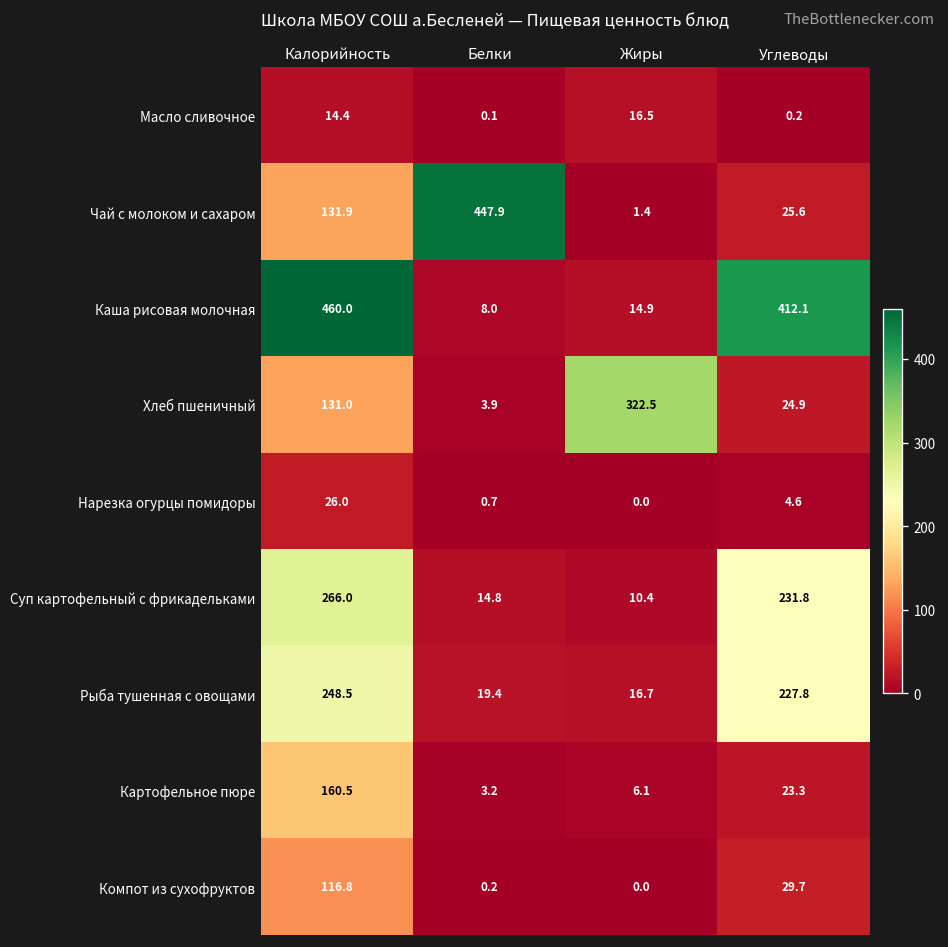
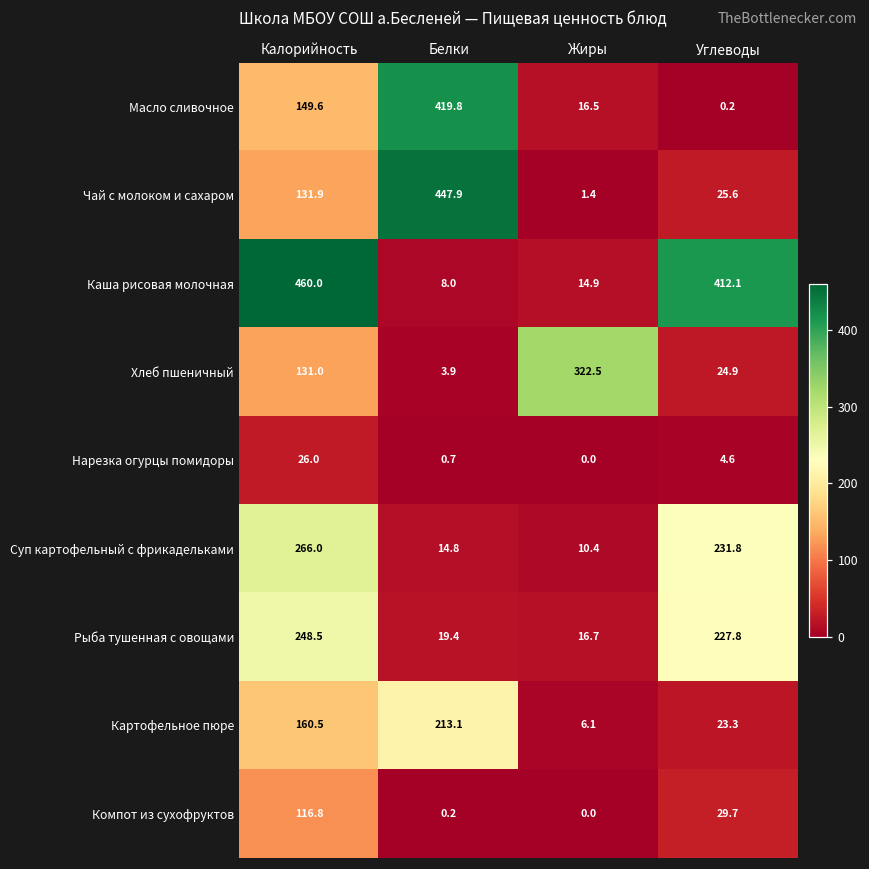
  {
    "Масло сливочное": {
-     "Калорийность": 14.4,
-     "Белки": 0.1,
+     "Калорийность": 149.6,
+     "Белки": 419.8,
      "Жиры": 16.5,
      "Углеводы": 0.2
    },
    "Чай с молоком и сахаром": {
      "Калорийность": 131.9,
      "Белки": 447.9,
      "Жиры": 1.4,
      "Углеводы": 25.6
    },
    "Каша рисовая молочная": {
      "Калорийность": 460.0,
      "Белки": 8.0,
      "Жиры": 14.9,
      "Углеводы": 412.1
    },
    "Хлеб пшеничный": {
      "Калорийность": 131.0,
      "Белки": 3.9,
      "Жиры": 322.5,
      "Углеводы": 24.9
    },
    "Нарезка огурцы помидоры": {
      "Калорийность": 26.0,
      "Белки": 0.7,
      "Жиры": 0.0,
      "Углеводы": 4.6
    },
    "Суп картофельный с фрикадельками": {
      "Калорийность": 266.0,
      "Белки": 14.8,
      "Жиры": 10.4,
      "Углеводы": 231.8
    },
    "Рыба тушенная с овощами": {
      "Калорийность": 248.5,
      "Белки": 19.4,
      "Жиры": 16.7,
      "Углеводы": 227.8
    },
    "Картофельное пюре": {
      "Калорийность": 160.5,
-     "Белки": 3.2,
+     "Белки": 213.1,
      "Жиры": 6.1,
      "Углеводы": 23.3
    },
    "Компот из сухофруктов": {
      "Калорийность": 116.8,
      "Белки": 0.2,
      "Жиры": 0.0,
      "Углеводы": 29.7
    }
  }
